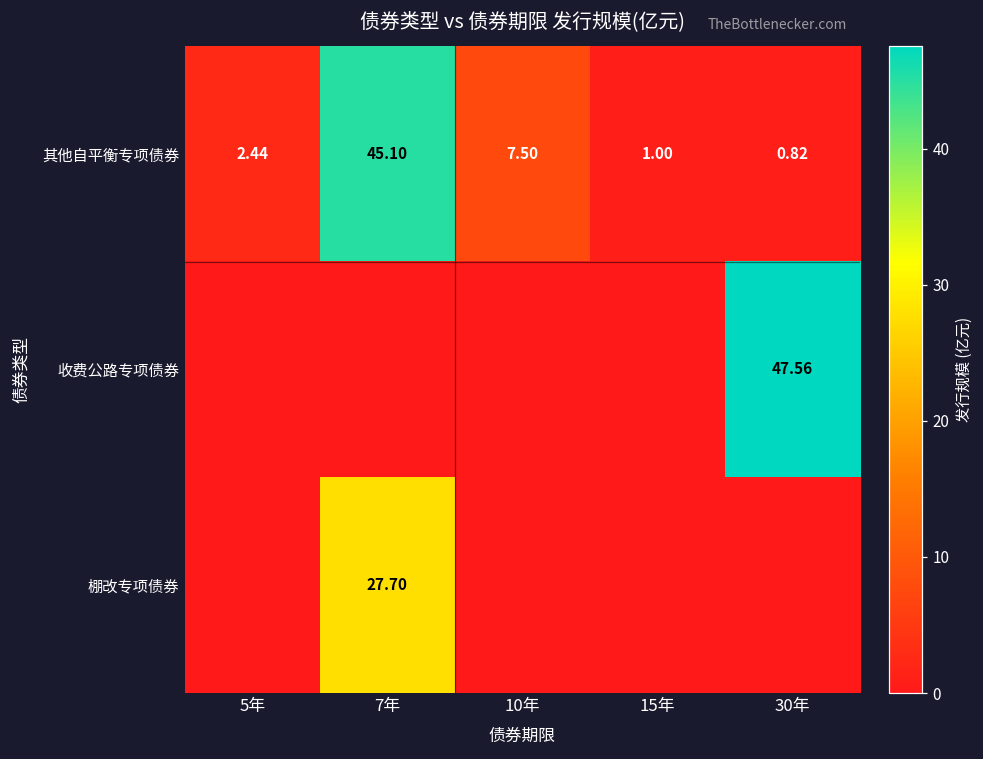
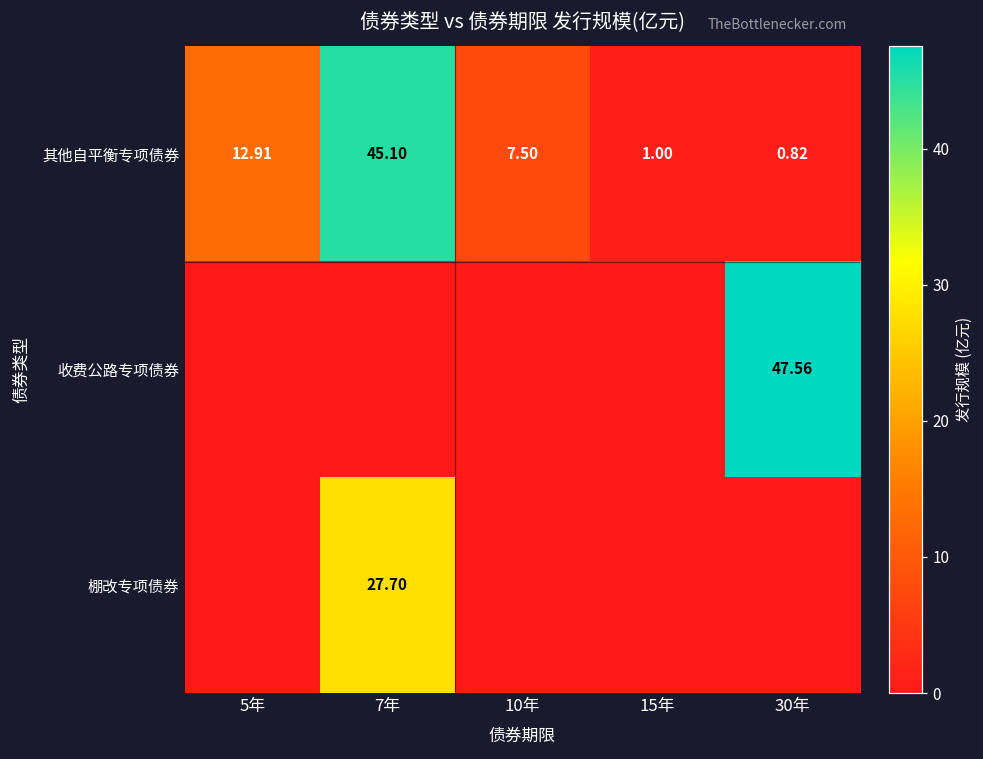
  {
    "其他自平衡专项债券": {
-     "5年": 2.44,
+     "5年": 12.91,
      "7年": 45.10,
      "10年": 7.50,
      "15年": 1.00,
      "30年": 0.82
    },
    "收费公路专项债券": {
      "30年": 47.56
    },
    "棚改专项债券": {
      "7年": 27.70
    }
  }
